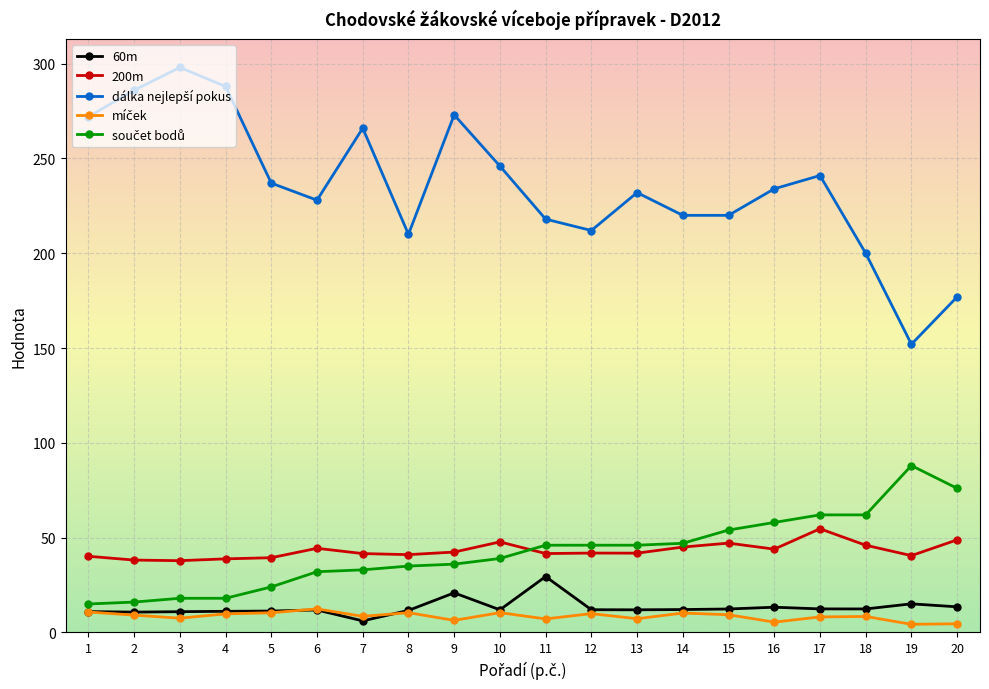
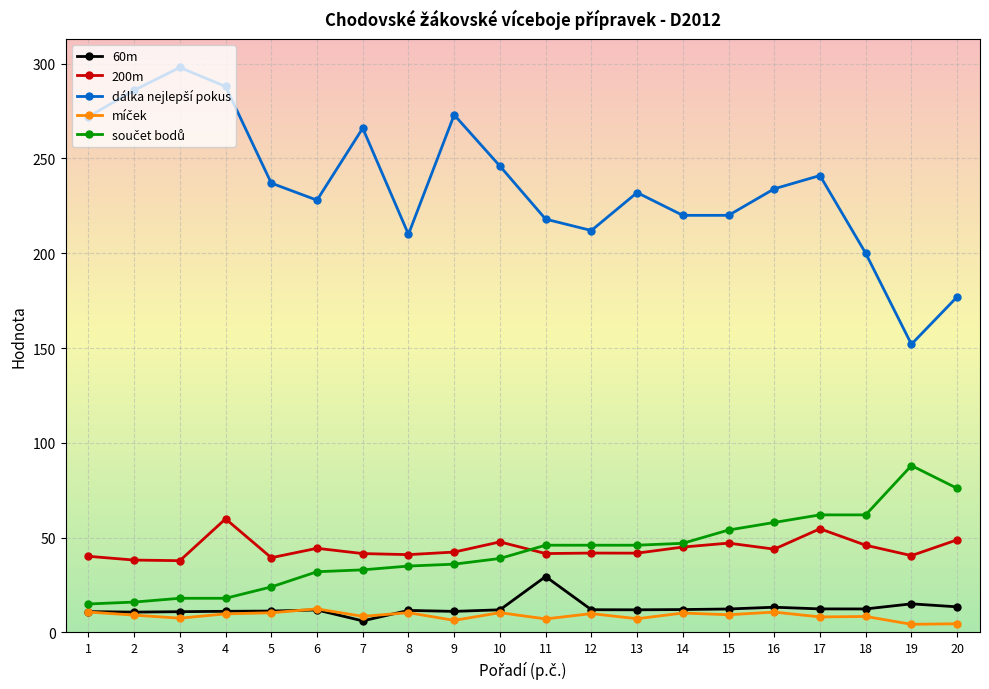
  {
    "60m": {
      "2": 11,
      "3": 11,
      "4": 11,
      "7": 6,
-     "9": 21,
+     "9": 11,
      "10": 12,
      "11": 29,
      "12": 12,
      "13": 12,
      "14": 12,
      "15": 12,
      "16": 13,
      "17": 12,
      "18": 12,
      "19": 15,
      "20": 13
    },
    "200m": {
      "1": 40,
      "2": 38,
      "3": 38,
-     "4": 39,
+     "4": 60,
      "5": 39,
      "6": 44,
      "7": 42,
      "8": 41,
      "9": 42,
      "10": 48,
      "11": 42,
      "12": 42,
      "13": 42,
      "14": 45,
      "15": 47,
      "16": 44,
      "17": 55,
      "18": 46,
      "19": 41,
      "20": 49
    },
    "dálka nejlepší pokus": {
      "5": 237,
      "6": 228,
      "7": 266,
      "8": 210,
      "9": 273,
      "10": 246,
      "11": 218,
      "12": 212,
      "13": 232,
      "14": 220,
      "15": 220,
      "16": 234,
      "17": 241,
      "18": 200,
      "19": 152,
      "20": 177
    },
    "míček": {
      "2": 9,
      "3": 8,
      "4": 10,
      "7": 8,
      "9": 6,
      "10": 10,
      "11": 7,
      "12": 10,
      "13": 7,
      "14": 10,
      "15": 9,
-     "16": 5,
+     "16": 11,
      "17": 8,
      "18": 8,
      "19": 4,
      "20": 5
    },
    "součet bodů": {
      "1": 15,
      "2": 16,
      "3": 18,
      "4": 18,
      "5": 24,
      "6": 32,
      "7": 33,
      "8": 35,
      "9": 36,
      "10": 39,
      "11": 46,
      "12": 46,
      "13": 46,
      "14": 47,
      "15": 54,
      "16": 58,
      "17": 62,
      "18": 62,
      "19": 88,
      "20": 76
    }
  }
